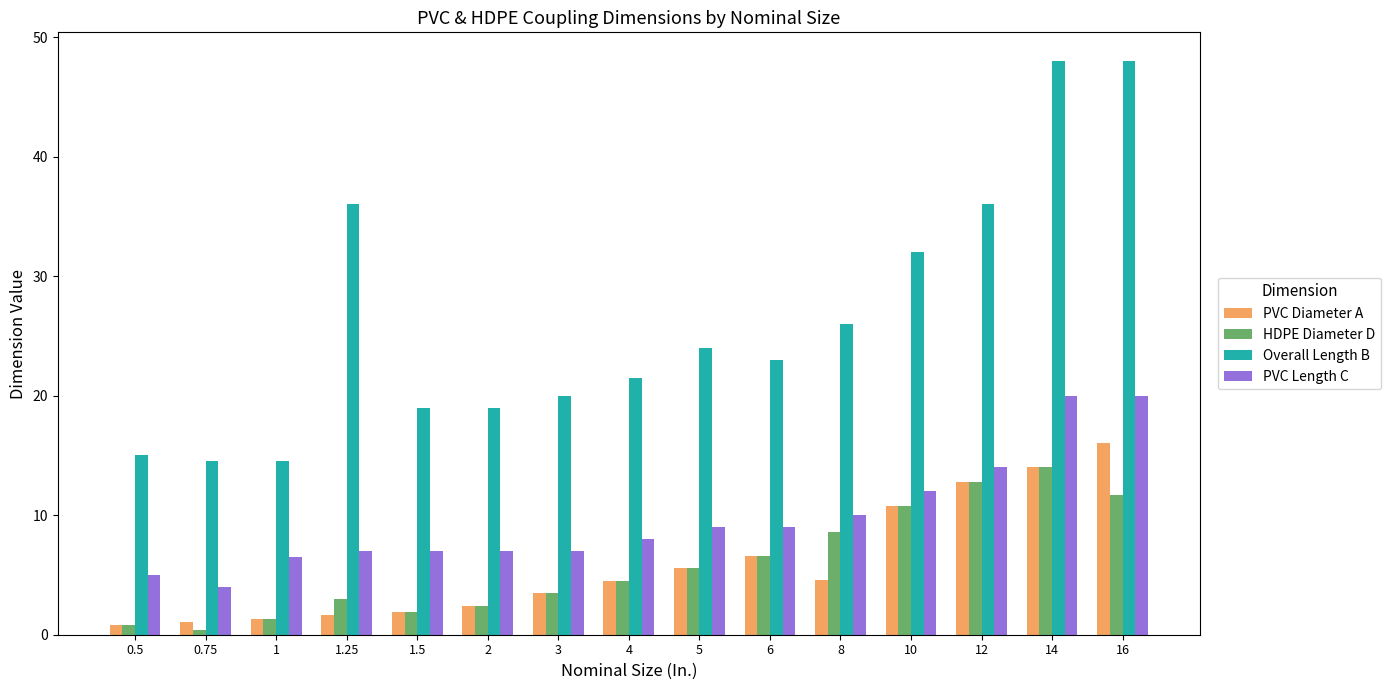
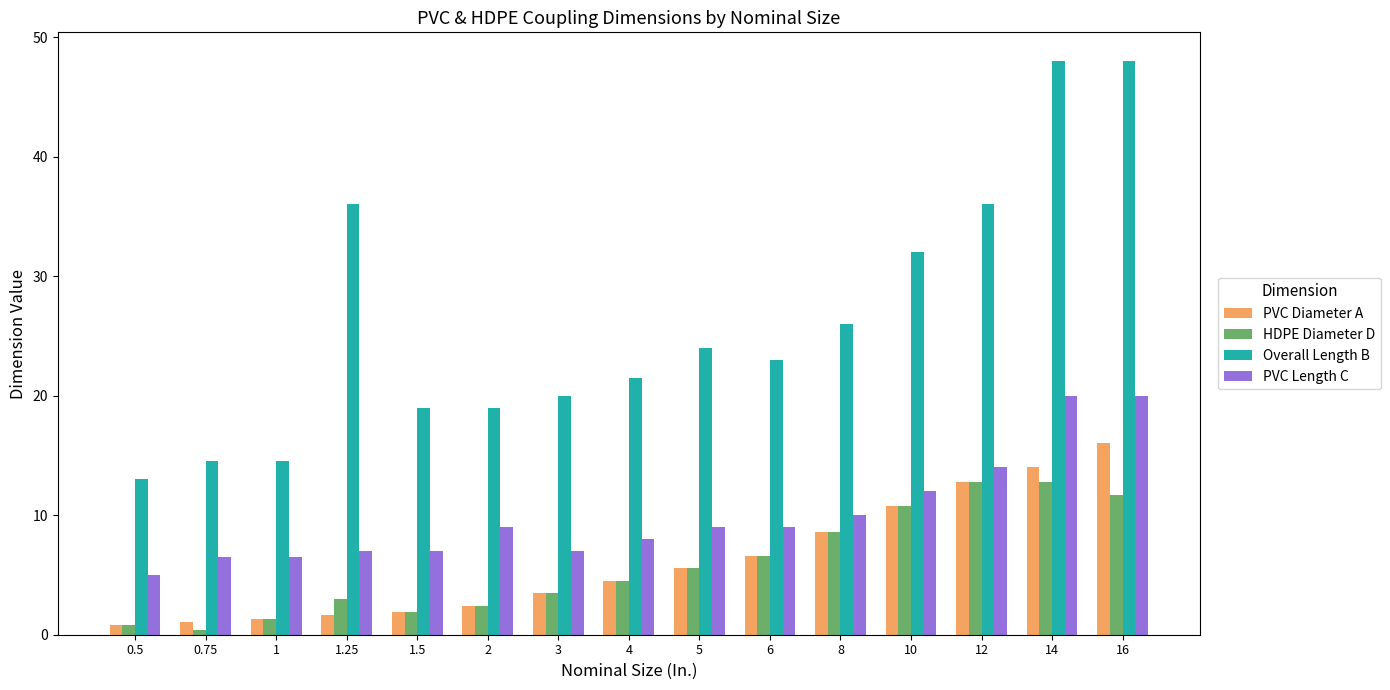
  {
    "PVC Diameter A": {
      "0.5": 0.8,
      "0.75": 1.1,
      "1": 1.3,
      "1.25": 1.7,
      "1.5": 1.9,
      "2": 2.4,
      "3": 3.5,
      "4": 4.5,
      "5": 5.6,
      "6": 6.6,
-     "8": 4.6,
+     "8": 8.6,
      "10": 10.8,
      "12": 12.8,
      "14": 14.0,
      "16": 16.0
    },
    "HDPE Diameter D": {
      "0.5": 0.9,
      "0.75": 0.4,
      "1": 1.3,
      "1.25": 3.0,
      "1.5": 1.9,
      "2": 2.4,
      "3": 3.5,
      "4": 4.5,
      "5": 5.6,
      "6": 6.6,
      "8": 8.6,
      "10": 10.8,
      "12": 12.8,
-     "14": 14.0,
+     "14": 12.8,
      "16": 11.7
    },
    "Overall Length B": {
-     "0.5": 15,
+     "0.5": 13,
      "0.75": 14.5,
      "1": 14.5,
      "1.25": 36,
      "1.5": 19,
      "2": 19,
      "3": 20,
      "4": 21.5,
      "5": 24,
      "6": 23,
      "8": 26,
      "10": 32,
      "12": 36,
      "14": 48,
      "16": 48
    },
    "PVC Length C": {
      "0.5": 5.0,
-     "0.75": 4.0,
+     "0.75": 6.5,
      "1": 6.5,
      "1.25": 7.0,
      "1.5": 7.0,
-     "2": 7,
+     "2": 9,
      "3": 7.0,
      "4": 8.0,
      "5": 9.0,
      "6": 9.0,
      "8": 10.0,
      "10": 12.0,
      "12": 14.0,
      "14": 20.0,
      "16": 20.0
    }
  }
